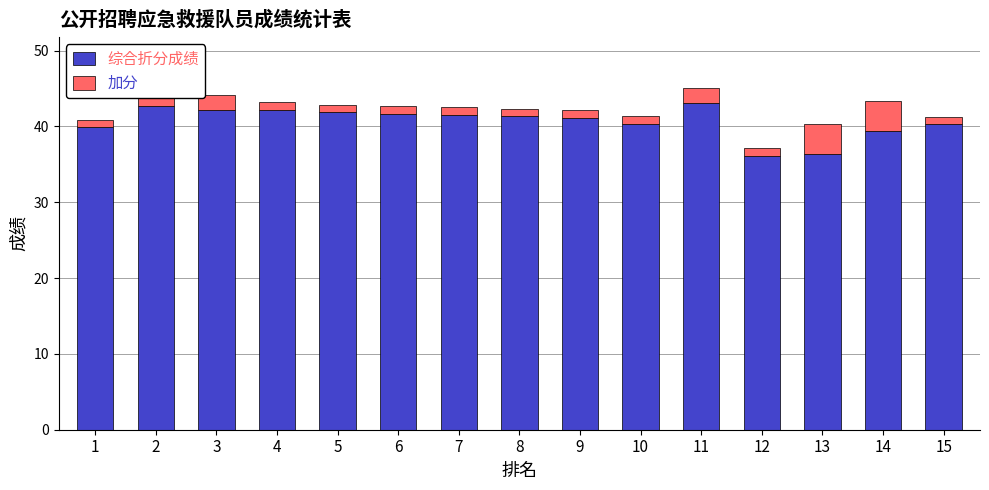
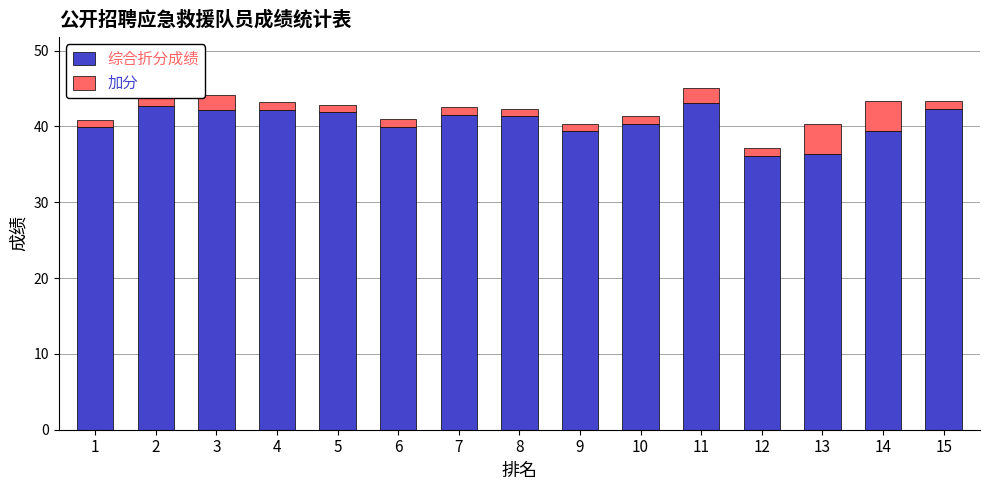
  {
    "综合折分成绩": {
      "1": 40,
      "2": 43,
      "3": 42,
      "4": 42,
      "5": 42,
-     "6": 42,
+     "6": 40,
      "7": 42,
      "8": 41,
-     "9": 41,
+     "9": 39,
      "10": 40,
      "11": 43,
      "12": 36,
      "13": 36,
      "14": 39,
-     "15": 40
+     "15": 42
    },
    "加分": {
      "1": 1,
      "2": 1,
      "3": 2,
      "4": 1,
      "5": 1,
      "6": 1,
      "7": 1,
      "8": 1,
      "9": 1,
      "10": 1,
      "11": 2,
      "12": 1,
      "13": 4,
      "14": 4,
      "15": 1
    }
  }
